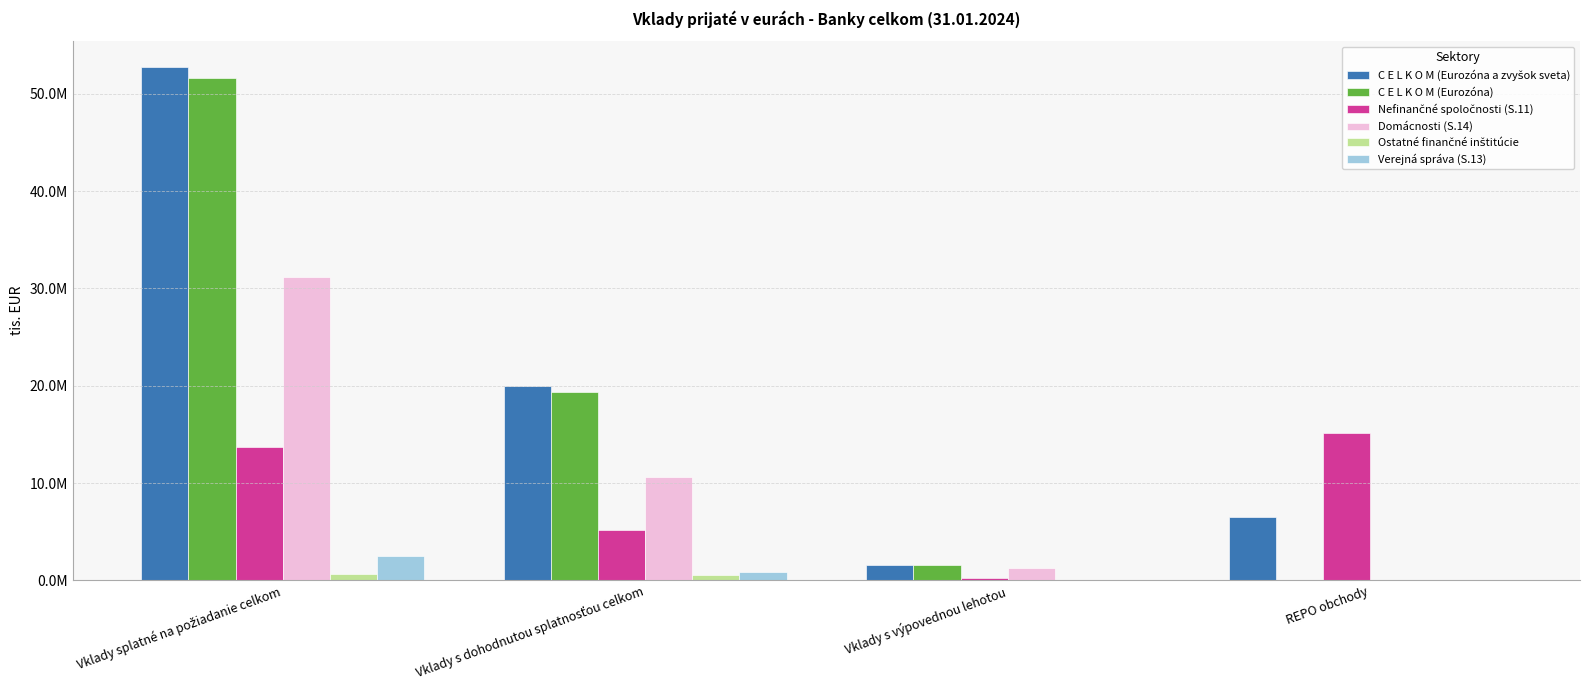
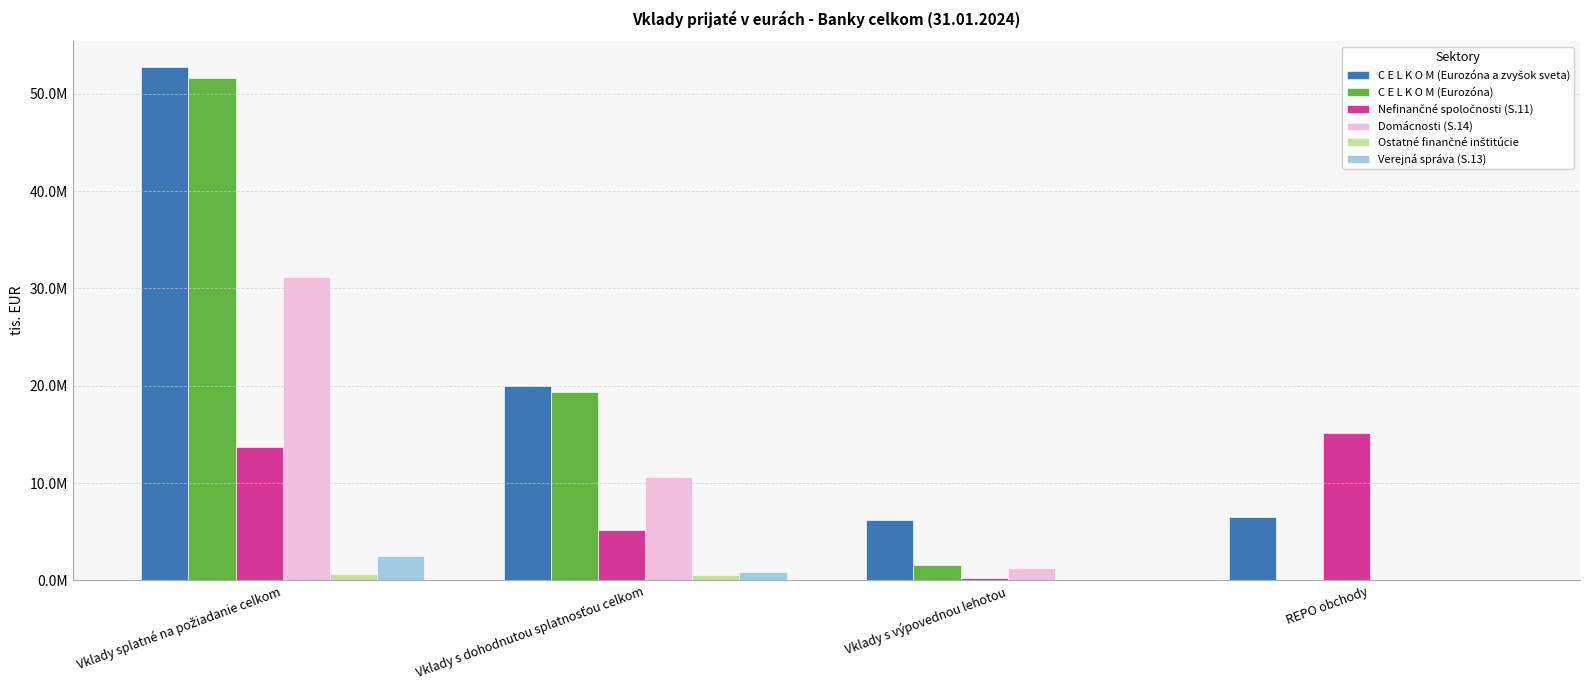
  {
    "C E L K O M (Eurozóna a zvyšok sveta)": {
      "Vklady splatné na požiadanie celkom": 53000000,
      "Vklady s dohodnutou splatnosťou celkom": 20000000,
-     "Vklady s výpovednou lehotou": 2000000,
+     "Vklady s výpovednou lehotou": 6000000,
      "REPO obchody": 7000000
    },
    "C E L K O M (Eurozóna)": {
      "Vklady splatné na požiadanie celkom": 52000000,
      "Vklady s dohodnutou splatnosťou celkom": 19000000,
      "Vklady s výpovednou lehotou": 2000000
    },
    "Nefinančné spoločnosti (S.11)": {
      "Vklady splatné na požiadanie celkom": 14000000,
      "Vklady s dohodnutou splatnosťou celkom": 5000000,
      "REPO obchody": 15000000
    },
    "Domácnosti (S.14)": {
      "Vklady splatné na požiadanie celkom": 31000000,
      "Vklady s dohodnutou splatnosťou celkom": 11000000,
      "Vklady s výpovednou lehotou": 1000000,
      "REPO obchody": 0
    },
    "Ostatné finančné inštitúcie": {
      "Vklady splatné na požiadanie celkom": 1000000,
      "Vklady s dohodnutou splatnosťou celkom": 1000000
    },
    "Verejná správa (S.13)": {
      "Vklady splatné na požiadanie celkom": 3000000,
      "Vklady s dohodnutou splatnosťou celkom": 1000000,
      "REPO obchody": 0
    }
  }
